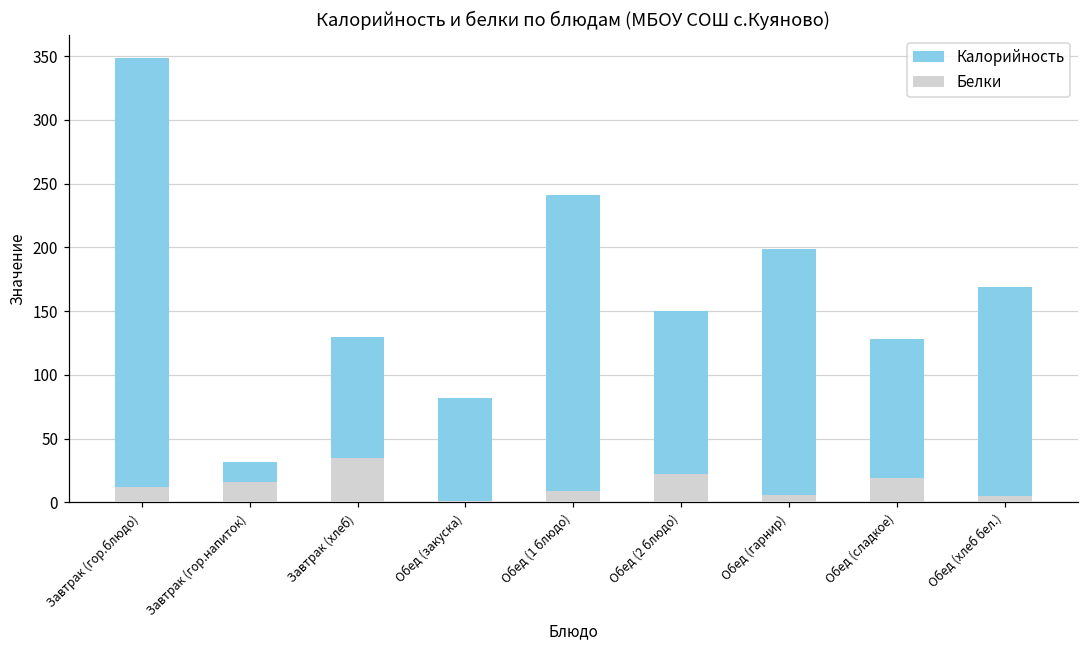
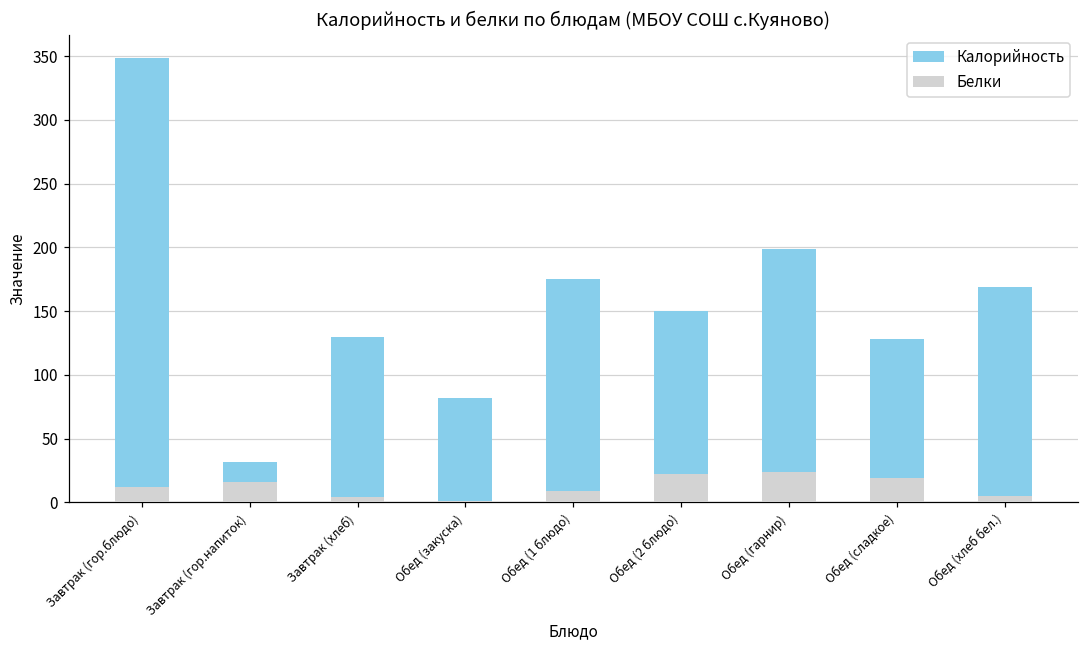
  {
    "Калорийность": {
      "Завтрак (гор.блюдо)": 349,
      "Завтрак (гор.напиток)": 32,
      "Завтрак (хлеб)": 130,
      "Обед (закуска)": 82,
-     "Обед (1 блюдо)": 241,
+     "Обед (1 блюдо)": 175,
      "Обед (2 блюдо)": 150,
      "Обед (гарнир)": 199,
      "Обед (сладкое)": 128,
      "Обед (хлеб бел.)": 169
    },
    "Белки": {
-     "Завтрак (хлеб)": 35,
-     "Обед (гарнир)": 6
+     "Завтрак (хлеб)": 4,
+     "Обед (гарнир)": 24
    }
  }
